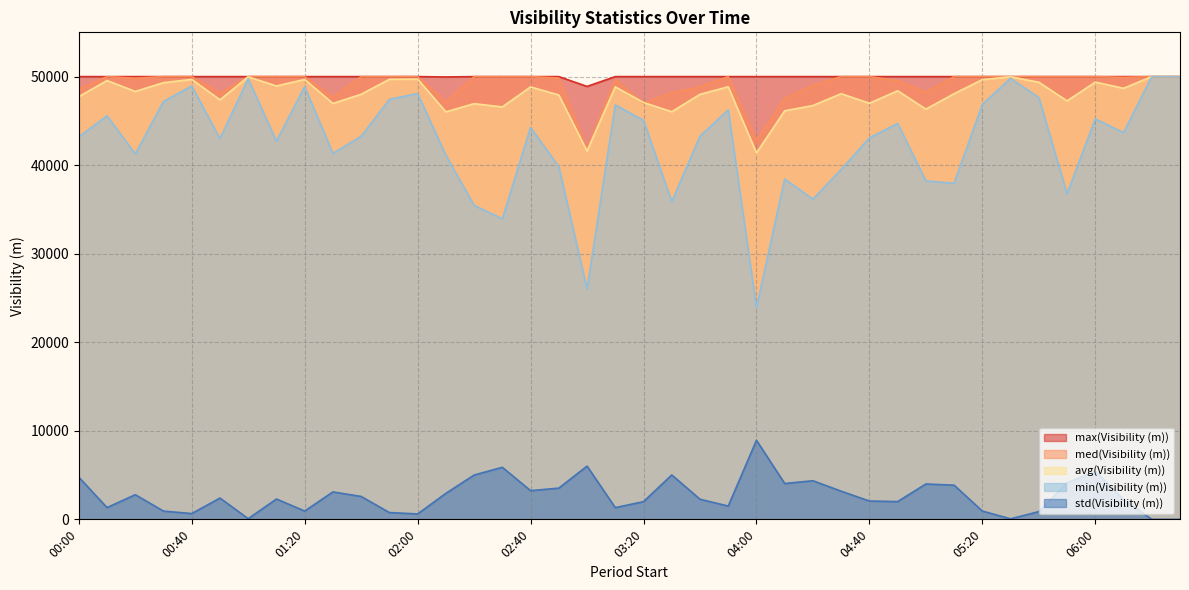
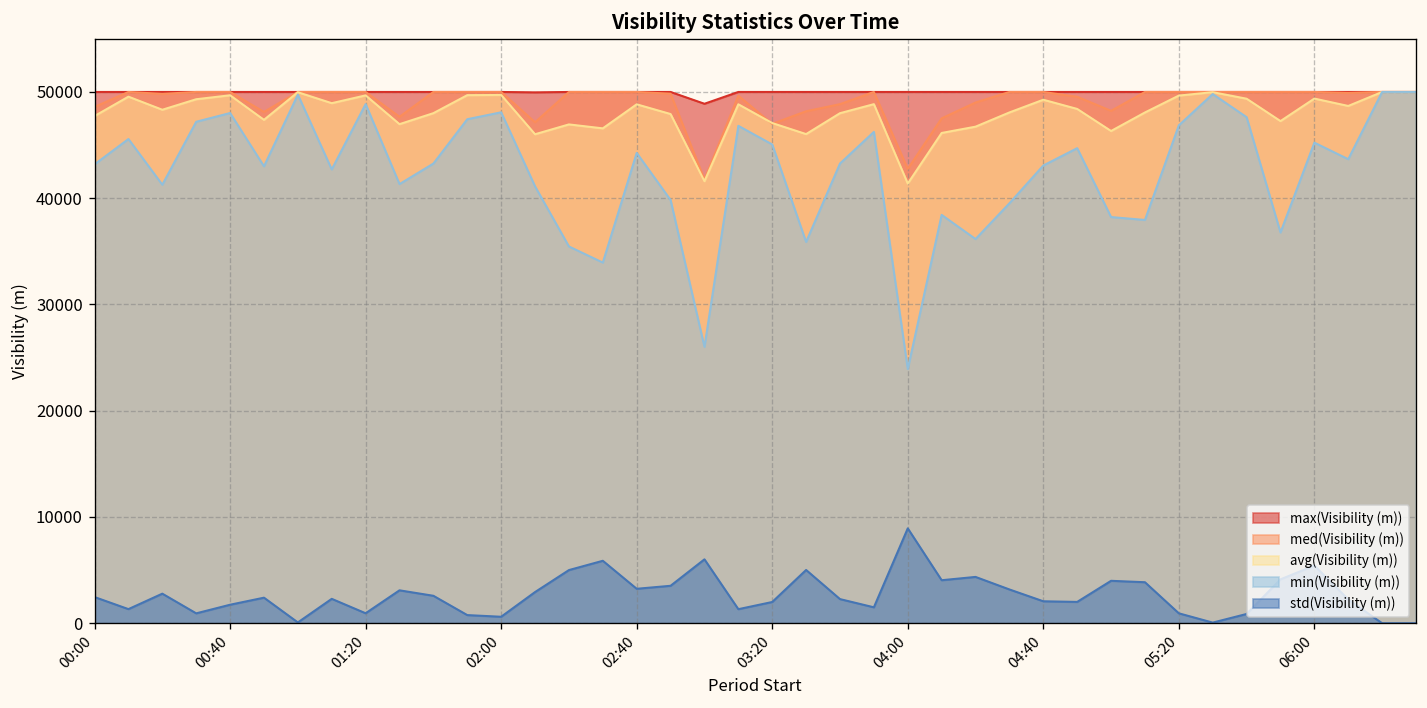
  {
    "max(Visibility (m))": {
      "00:00": 50000,
      "03:20": 50000,
      "04:00": 50000
    },
    "med(Visibility (m))": {
      "00:00": 49000,
      "04:00": 43000
    },
    "avg(Visibility (m))": {
      "00:00": 48000,
      "00:40": 50000,
      "01:20": 50000,
      "02:40": 49000,
      "04:00": 41000,
-     "04:40": 47000,
+     "04:40": 49000,
      "05:20": 50000,
      "06:00": 49000
    },
    "min(Visibility (m))": {
      "00:00": 43000,
-     "00:40": 49000,
+     "00:40": 48000,
      "01:20": 49000,
      "02:00": 48000,
      "02:40": 44000,
      "03:20": 45000,
      "04:00": 24000,
      "04:40": 43000,
      "05:20": 47000,
      "06:00": 45000
    },
    "std(Visibility (m))": {
-     "00:00": 5000,
-     "00:40": 1000,
+     "00:00": 2000,
+     "00:40": 2000,
      "01:20": 1000,
      "02:00": 1000,
      "02:40": 3000,
      "03:20": 2000,
      "04:00": 9000,
      "04:40": 2000,
      "05:20": 1000
    }
  }
